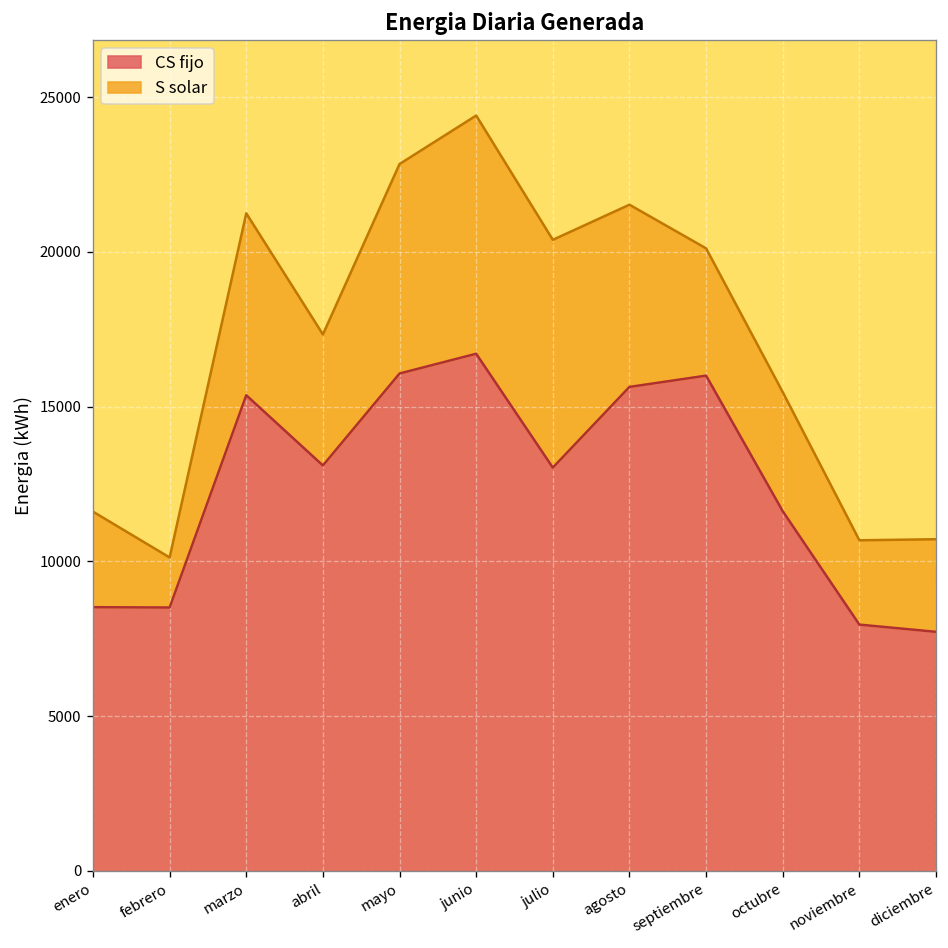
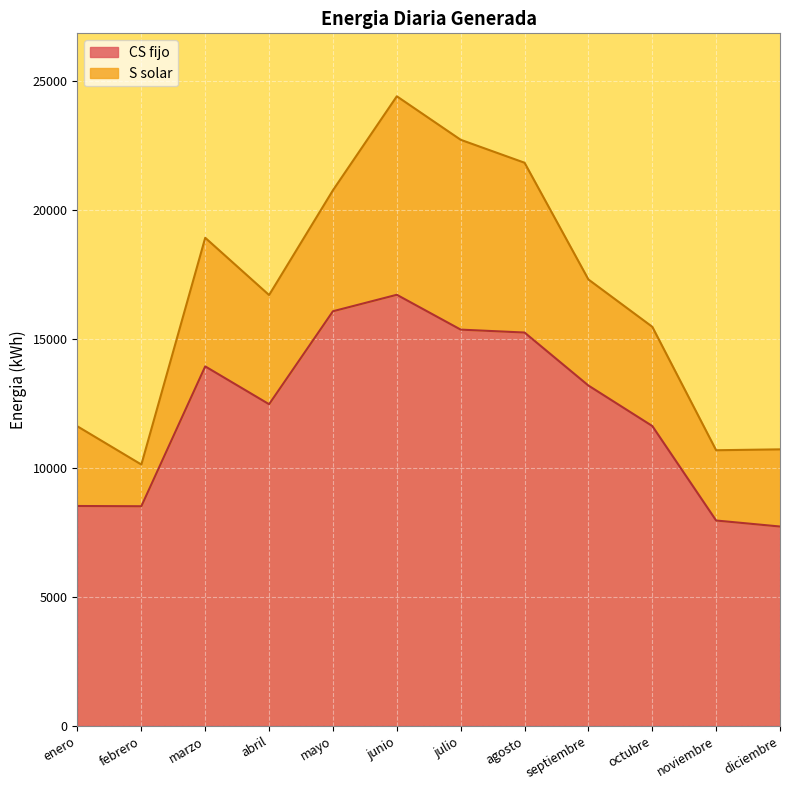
  {
    "CS fijo": {
      "enero": 8500,
      "febrero": 8500,
-     "marzo": 15400,
-     "abril": 13100,
+     "marzo": 13900,
+     "abril": 12500,
      "mayo": 16100,
      "junio": 16700,
-     "julio": 13000,
-     "agosto": 15600,
-     "septiembre": 16000,
+     "julio": 15400,
+     "agosto": 15200,
+     "septiembre": 13200,
      "octubre": 11600,
      "noviembre": 8000,
      "diciembre": 7700
    },
    "S solar": {
      "enero": 3100,
      "febrero": 1600,
-     "marzo": 5900,
+     "marzo": 5000,
      "abril": 4200,
-     "mayo": 6800,
+     "mayo": 4700,
      "junio": 7700,
      "julio": 7400,
-     "agosto": 5900,
+     "agosto": 6600,
      "septiembre": 4100,
      "octubre": 3800,
      "noviembre": 2700,
      "diciembre": 3000
    }
  }
